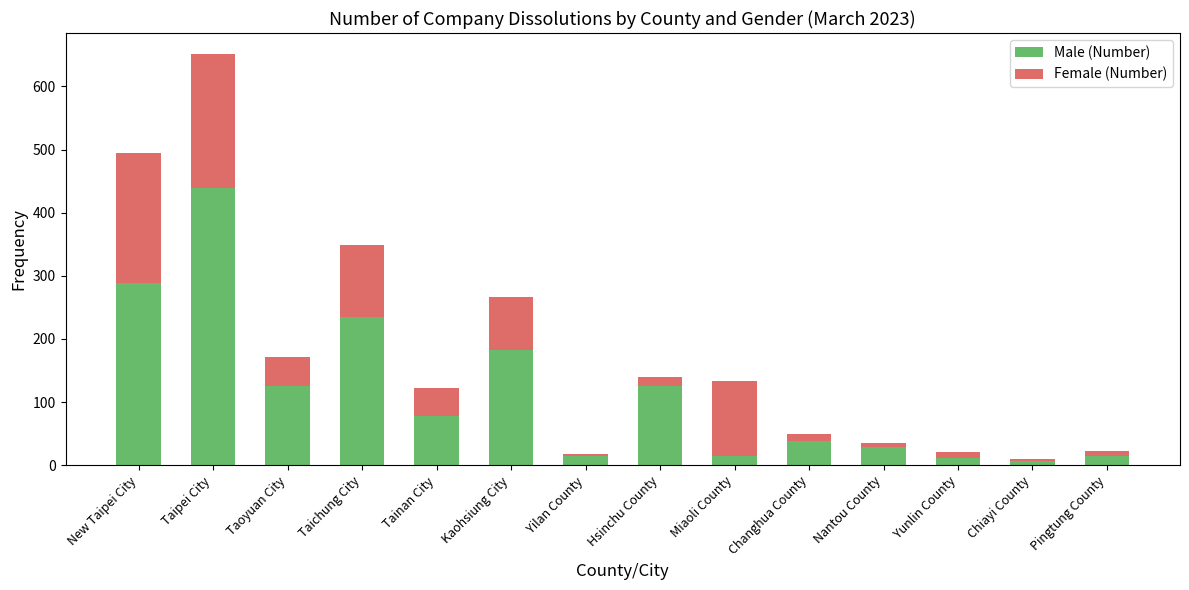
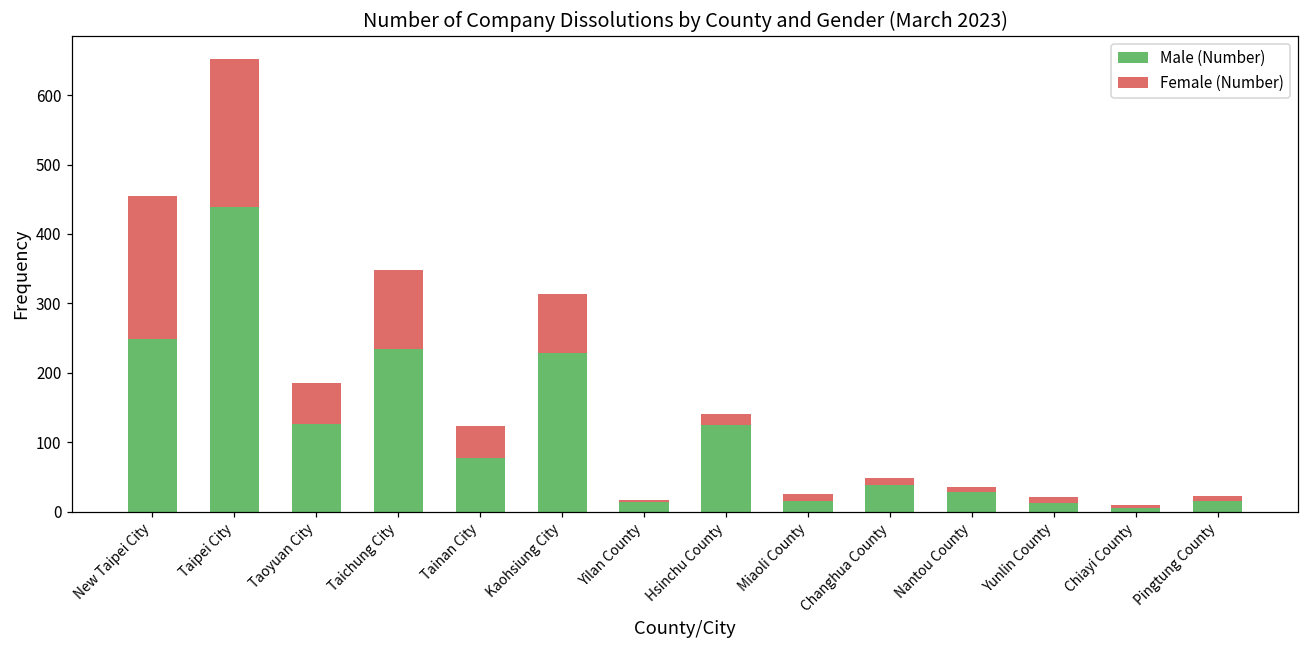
  {
    "Male (Number)": {
-     "New Taipei City": 290,
+     "New Taipei City": 250,
      "Taipei City": 440,
      "Taoyuan City": 130,
      "Taichung City": 230,
      "Tainan City": 80,
-     "Kaohsiung City": 180,
+     "Kaohsiung City": 230,
      "Yilan County": 10,
      "Hsinchu County": 130,
      "Miaoli County": 20,
      "Changhua County": 40,
      "Nantou County": 30,
      "Yunlin County": 10,
      "Chiayi County": 10,
      "Pingtung County": 20
    },
    "Female (Number)": {
      "New Taipei City": 210,
      "Taipei City": 210,
-     "Taoyuan City": 50,
+     "Taoyuan City": 60,
      "Taichung City": 110,
      "Tainan City": 50,
      "Kaohsiung City": 80,
      "Hsinchu County": 20,
-     "Miaoli County": 120,
+     "Miaoli County": 10,
      "Changhua County": 10,
      "Nantou County": 10,
      "Yunlin County": 10,
      "Chiayi County": 0,
      "Pingtung County": 10
    }
  }
